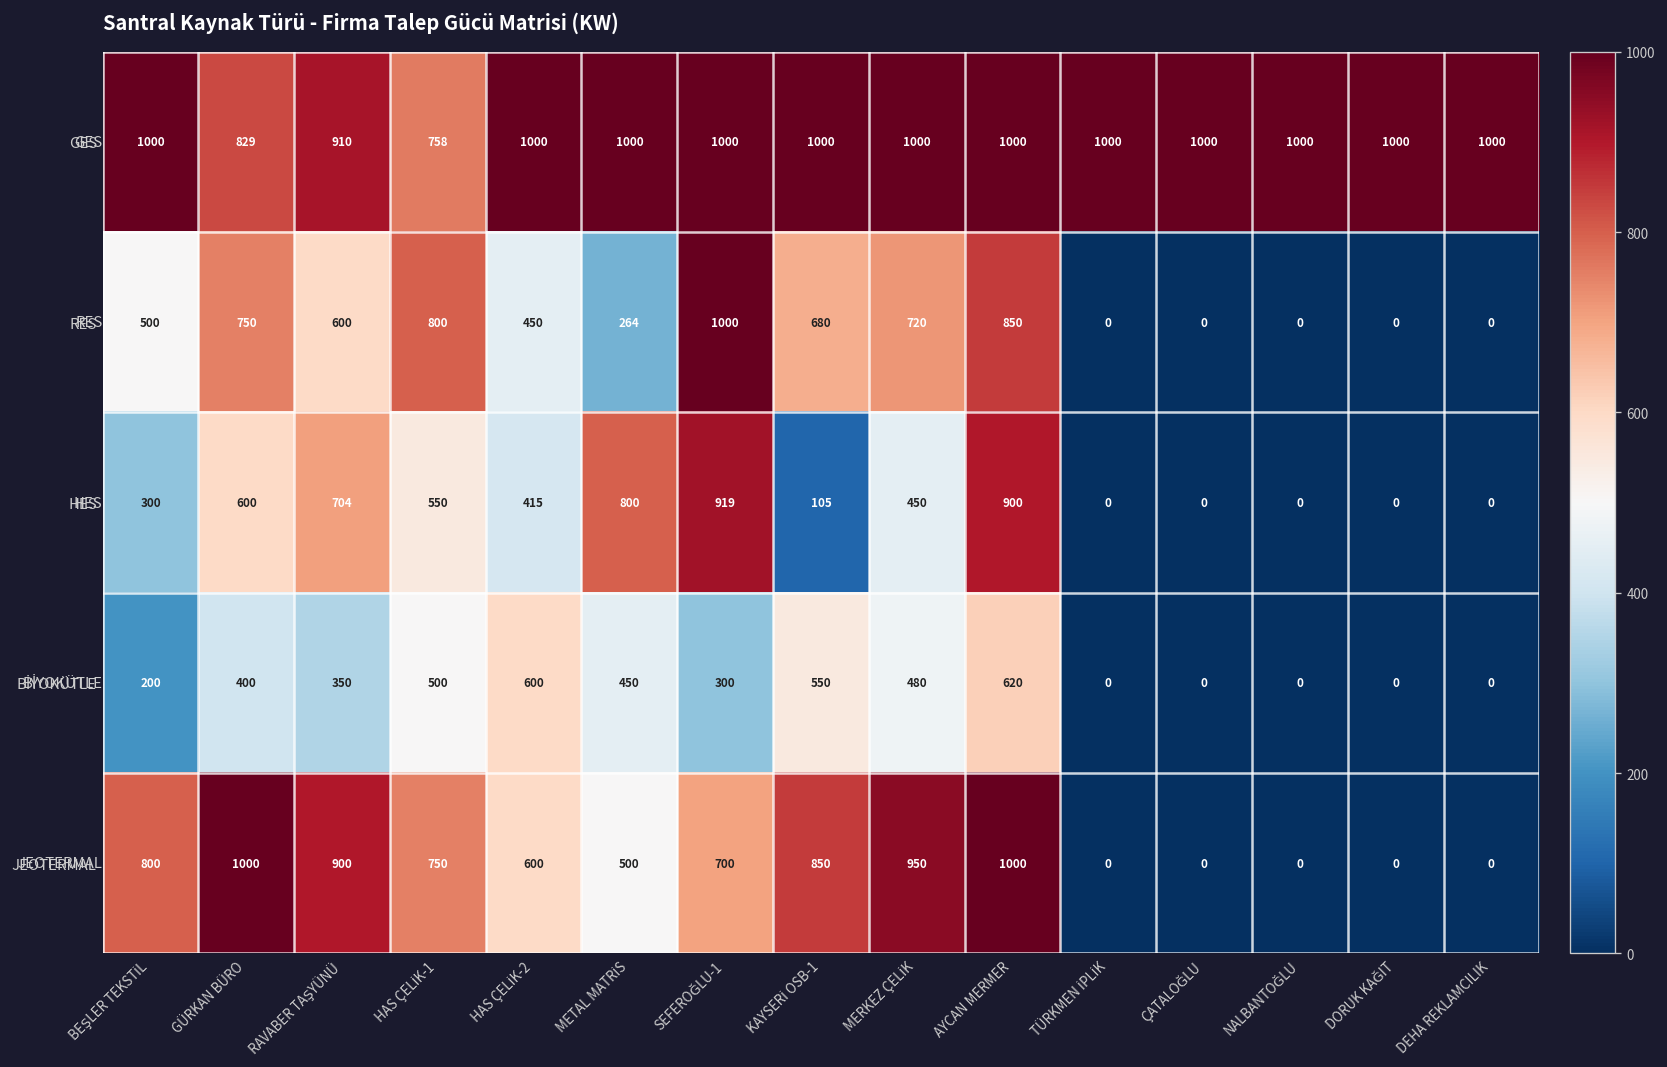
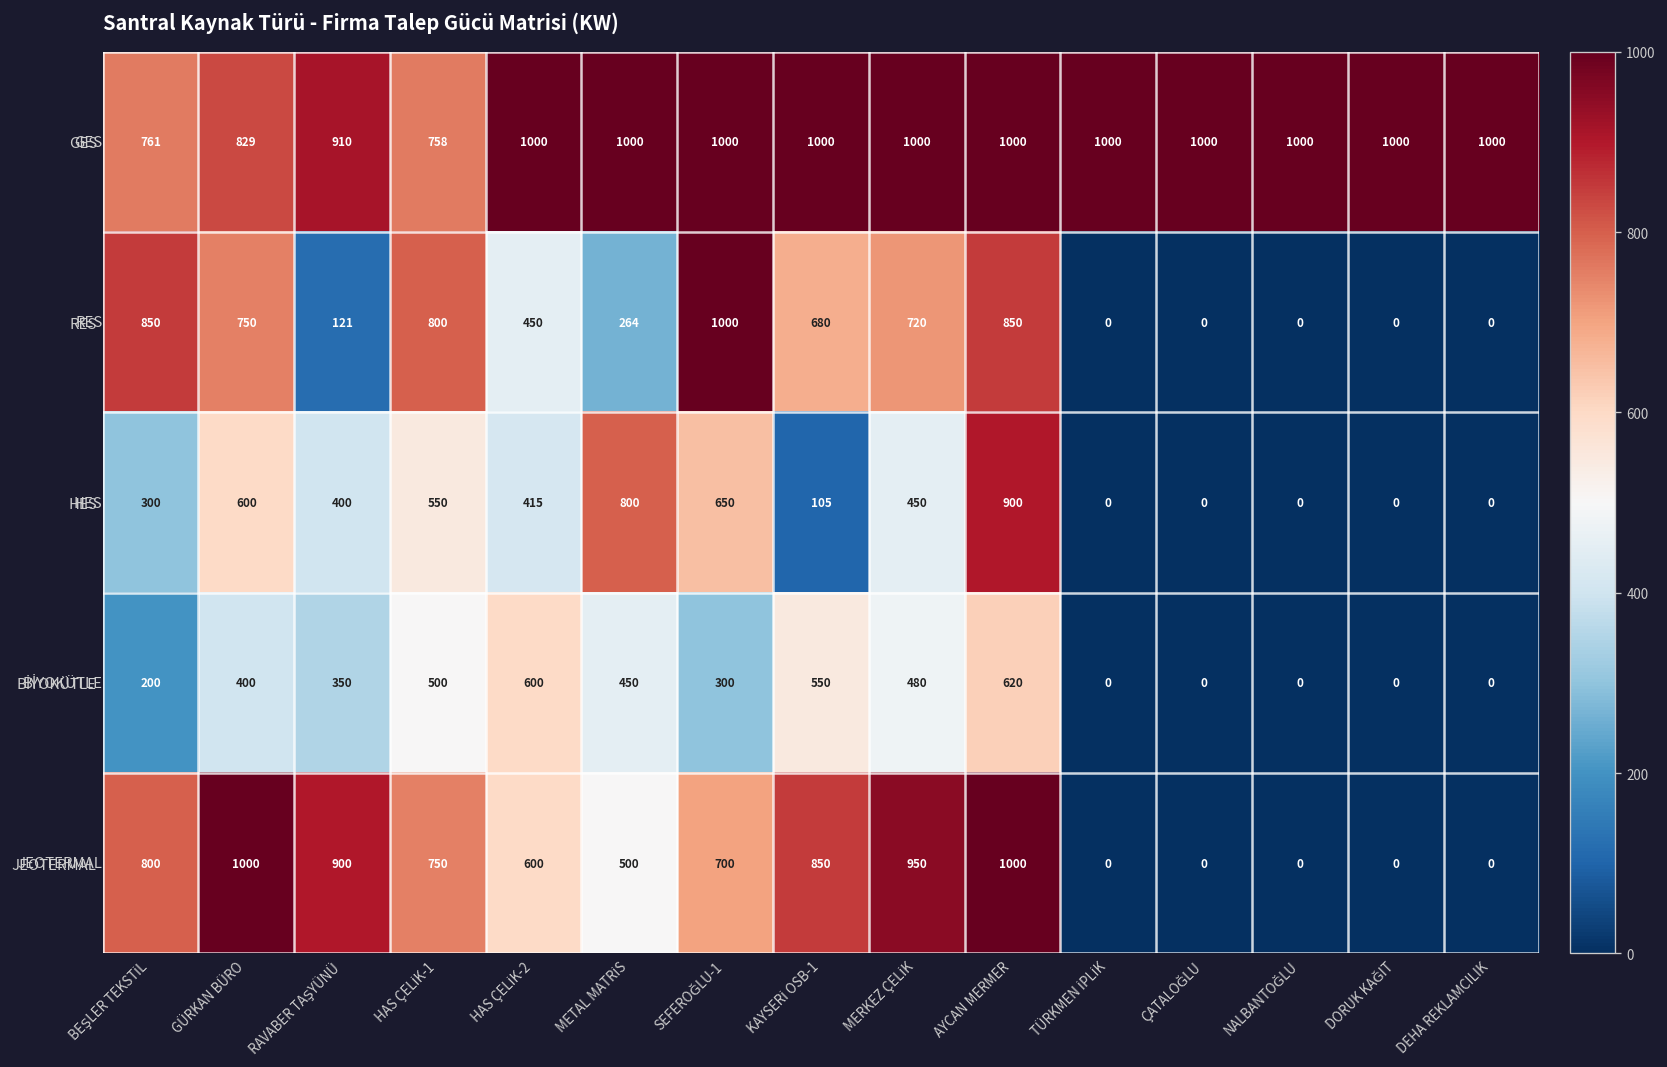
  {
    "GES": {
-     "BEŞLER TEKSTİL": 1000,
+     "BEŞLER TEKSTİL": 761,
      "GÜRKAN BÜRO": 829,
      "RAVABER TAŞYÜNÜ": 910,
      "HAS ÇELİK-1": 758,
      "HAS ÇELİK-2": 1000,
      "METAL MATRİS": 1000,
      "SEFEROĞLU-1": 1000,
      "KAYSERİ OSB-1": 1000,
      "MERKEZ ÇELİK": 1000,
      "AYCAN MERMER": 1000,
      "TÜRKMEN İPLİK": 1000,
      "ÇATALOĞLU": 1000,
      "NALBANTOĞLU": 1000,
      "DORUK KAĞIT": 1000,
      "DEHA REKLAMCILIK": 1000
    },
    "RES": {
-     "BEŞLER TEKSTİL": 500,
+     "BEŞLER TEKSTİL": 850,
      "GÜRKAN BÜRO": 750,
-     "RAVABER TAŞYÜNÜ": 600,
+     "RAVABER TAŞYÜNÜ": 121,
      "HAS ÇELİK-1": 800,
      "HAS ÇELİK-2": 450,
      "METAL MATRİS": 264,
      "SEFEROĞLU-1": 1000,
      "KAYSERİ OSB-1": 680,
      "MERKEZ ÇELİK": 720,
      "AYCAN MERMER": 850,
      "TÜRKMEN İPLİK": 0,
      "ÇATALOĞLU": 0,
      "NALBANTOĞLU": 0,
      "DORUK KAĞIT": 0,
      "DEHA REKLAMCILIK": 0
    },
    "HES": {
      "BEŞLER TEKSTİL": 300,
      "GÜRKAN BÜRO": 600,
-     "RAVABER TAŞYÜNÜ": 704,
+     "RAVABER TAŞYÜNÜ": 400,
      "HAS ÇELİK-1": 550,
      "HAS ÇELİK-2": 415,
      "METAL MATRİS": 800,
-     "SEFEROĞLU-1": 919,
+     "SEFEROĞLU-1": 650,
      "KAYSERİ OSB-1": 105,
      "MERKEZ ÇELİK": 450,
      "AYCAN MERMER": 900,
      "TÜRKMEN İPLİK": 0,
      "ÇATALOĞLU": 0,
      "NALBANTOĞLU": 0,
      "DORUK KAĞIT": 0,
      "DEHA REKLAMCILIK": 0
    },
    "BİYOKÜTLE": {
      "BEŞLER TEKSTİL": 200,
      "GÜRKAN BÜRO": 400,
      "RAVABER TAŞYÜNÜ": 350,
      "HAS ÇELİK-1": 500,
      "HAS ÇELİK-2": 600,
      "METAL MATRİS": 450,
      "SEFEROĞLU-1": 300,
      "KAYSERİ OSB-1": 550,
      "MERKEZ ÇELİK": 480,
      "AYCAN MERMER": 620,
      "TÜRKMEN İPLİK": 0,
      "ÇATALOĞLU": 0,
      "NALBANTOĞLU": 0,
      "DORUK KAĞIT": 0,
      "DEHA REKLAMCILIK": 0
    },
    "JEOTERMAL": {
      "BEŞLER TEKSTİL": 800,
      "GÜRKAN BÜRO": 1000,
      "RAVABER TAŞYÜNÜ": 900,
      "HAS ÇELİK-1": 750,
      "HAS ÇELİK-2": 600,
      "METAL MATRİS": 500,
      "SEFEROĞLU-1": 700,
      "KAYSERİ OSB-1": 850,
      "MERKEZ ÇELİK": 950,
      "AYCAN MERMER": 1000,
      "TÜRKMEN İPLİK": 0,
      "ÇATALOĞLU": 0,
      "NALBANTOĞLU": 0,
      "DORUK KAĞIT": 0,
      "DEHA REKLAMCILIK": 0
    }
  }
